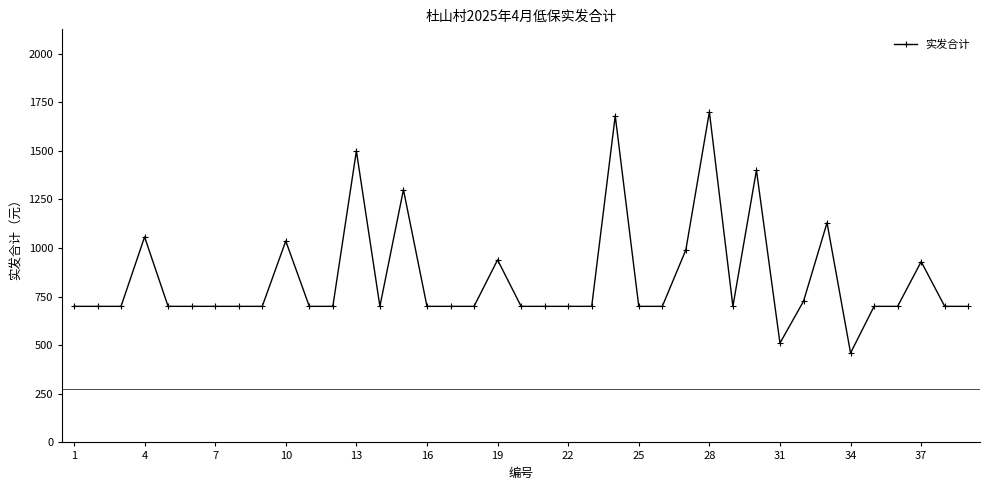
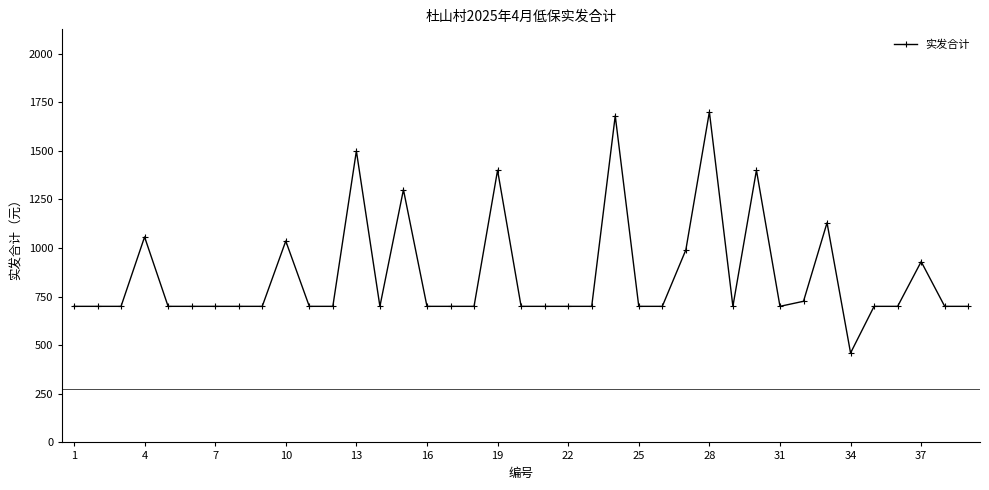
  {
    "1": 700,
    "4": 1060,
    "7": 700,
    "10": 1040,
    "13": 1500,
    "16": 700,
-   "19": 940,
+   "19": 1400,
    "22": 700,
    "25": 700,
    "28": 1700,
-   "31": 510,
+   "31": 700,
    "34": 460,
    "37": 930
  }
